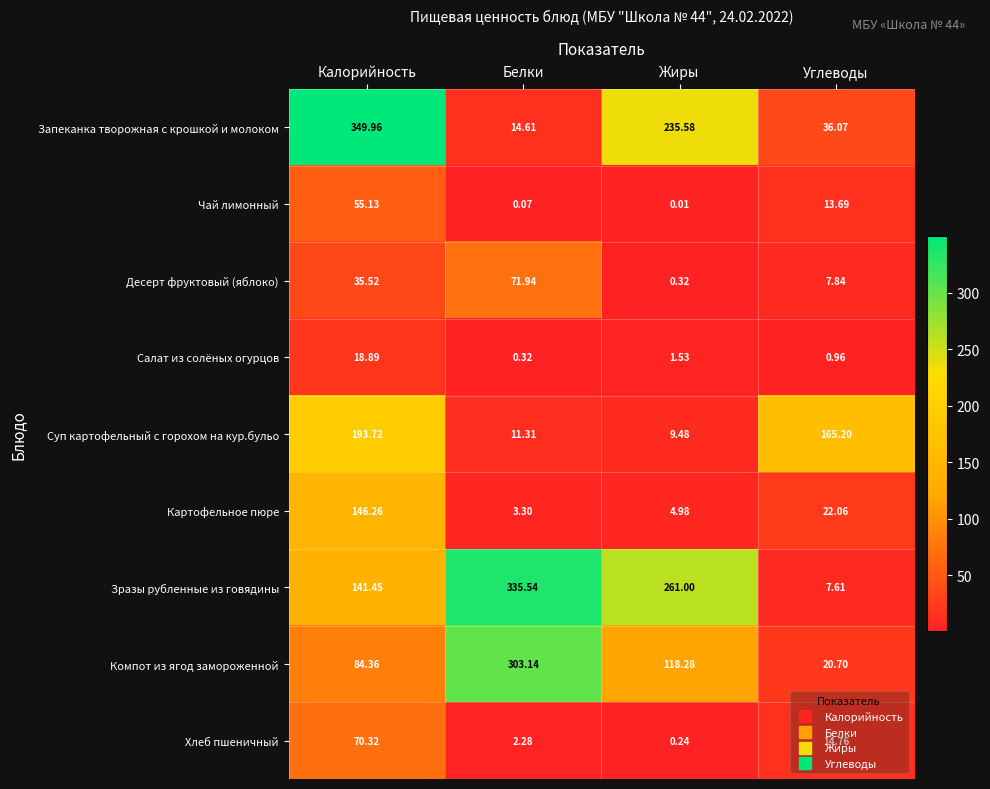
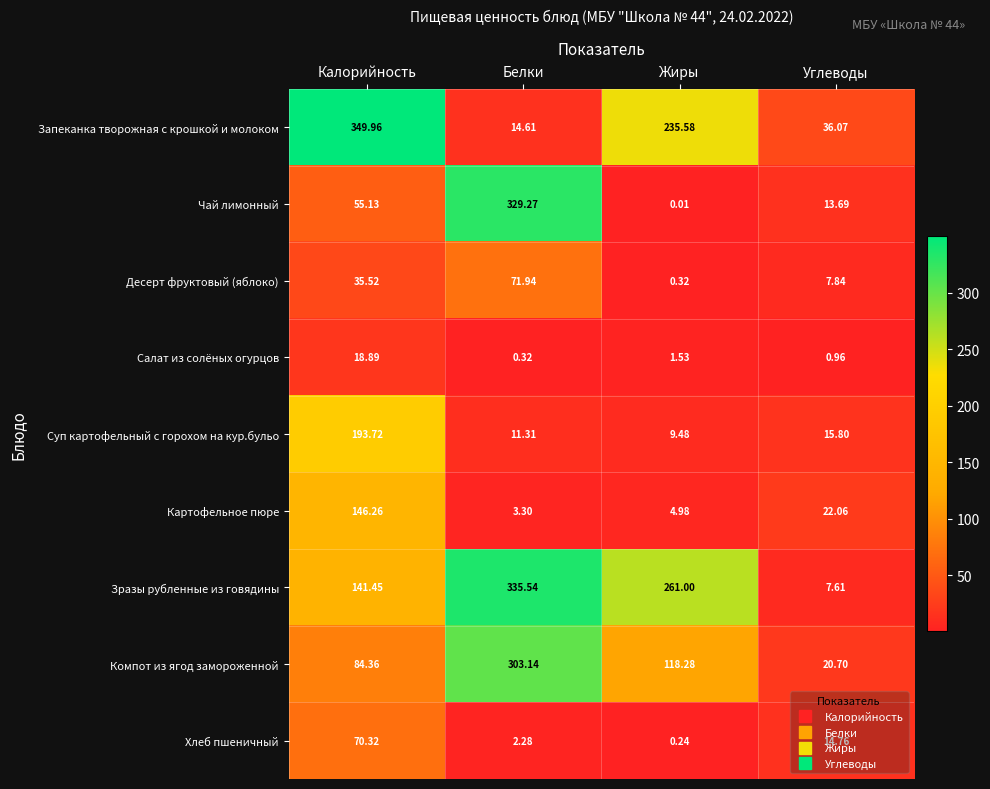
  {
    "Запеканка творожная с крошкой и молоком": {
      "Калорийность": 349.96,
      "Белки": 14.61,
      "Жиры": 235.58,
      "Углеводы": 36.07
    },
    "Чай лимонный": {
      "Калорийность": 55.13,
-     "Белки": 0.07,
+     "Белки": 329.27,
      "Жиры": 0.01,
      "Углеводы": 13.69
    },
    "Десерт фруктовый (яблоко)": {
      "Калорийность": 35.52,
      "Белки": 71.94,
      "Жиры": 0.32,
      "Углеводы": 7.84
    },
    "Салат из солёных огурцов": {
      "Калорийность": 18.89,
      "Белки": 0.32,
      "Жиры": 1.53,
      "Углеводы": 0.96
    },
    "Суп картофельный с горохом на кур.бульо": {
      "Калорийность": 193.72,
      "Белки": 11.31,
      "Жиры": 9.48,
-     "Углеводы": 165.20
+     "Углеводы": 15.80
    },
    "Картофельное пюре": {
      "Калорийность": 146.26,
      "Белки": 3.30,
      "Жиры": 4.98,
      "Углеводы": 22.06
    },
    "Зразы рубленные из говядины": {
      "Калорийность": 141.45,
      "Белки": 335.54,
      "Жиры": 261.00,
      "Углеводы": 7.61
    },
    "Компот из ягод замороженной": {
      "Калорийность": 84.36,
      "Белки": 303.14,
      "Жиры": 118.28,
      "Углеводы": 20.70
    },
    "Хлеб пшеничный": {
      "Калорийность": 70.32,
      "Белки": 2.28,
      "Жиры": 0.24
    }
  }
